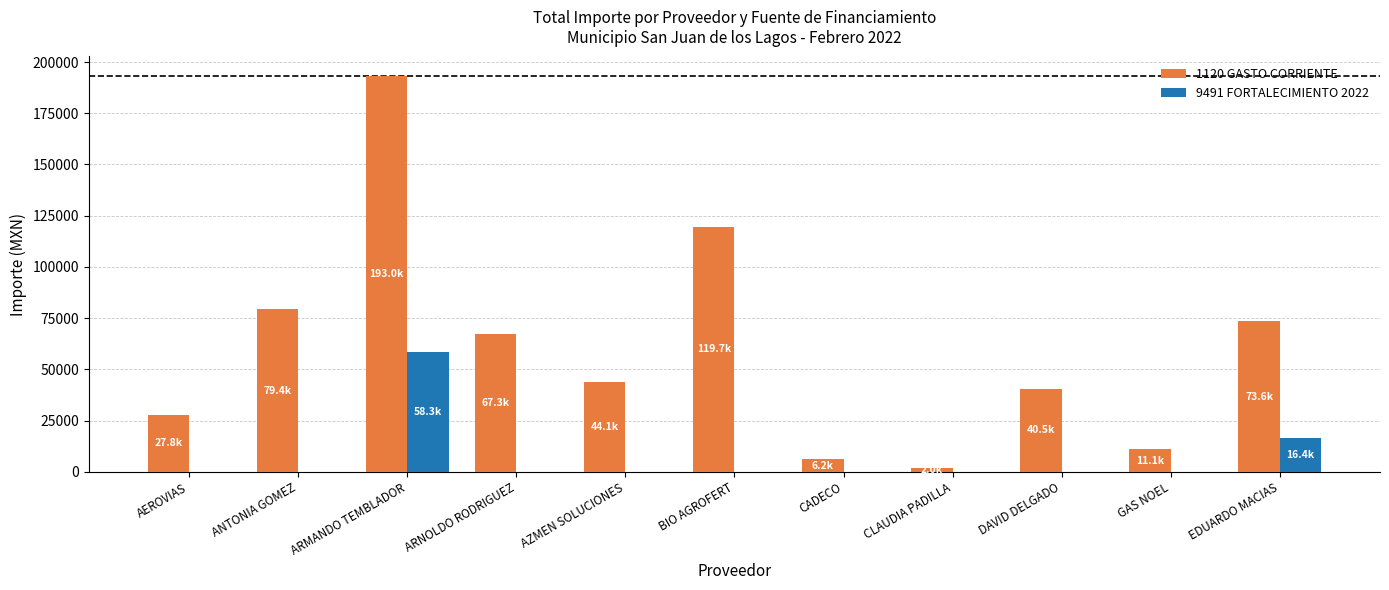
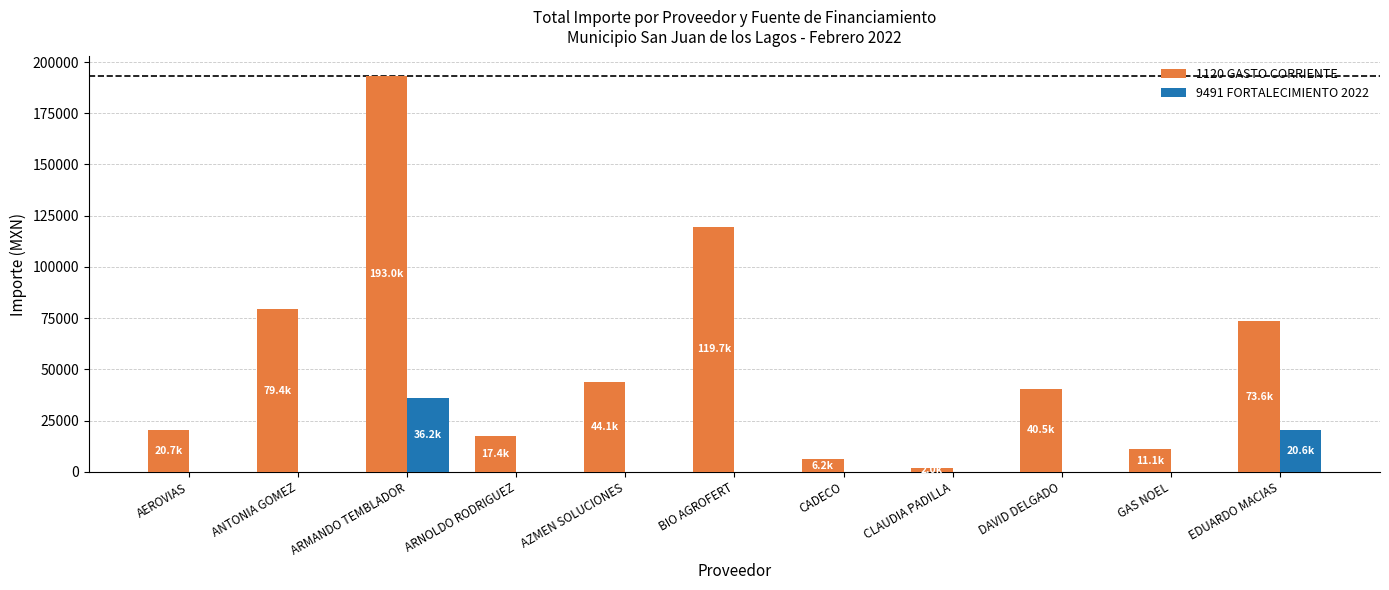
  {
    "1120 GASTO CORRIENTE": {
-     "AEROVIAS": "27.8k",
+     "AEROVIAS": "20.7k",
      "ANTONIA GOMEZ": "79.4k",
      "ARMANDO TEMBLADOR": "193.0k",
-     "ARNOLDO RODRIGUEZ": "67.3k",
+     "ARNOLDO RODRIGUEZ": "17.4k",
      "AZMEN SOLUCIONES": "44.1k",
      "BIO AGROFERT": "119.7k",
      "CADECO": "6.2k",
      "DAVID DELGADO": "40.5k",
      "GAS NOEL": "11.1k",
      "EDUARDO MACIAS": "73.6k"
    },
    "9491 FORTALECIMIENTO 2022": {
-     "ARMANDO TEMBLADOR": "58.3k",
-     "EDUARDO MACIAS": "16.4k"
+     "ARMANDO TEMBLADOR": "36.2k",
+     "EDUARDO MACIAS": "20.6k"
    }
  }
